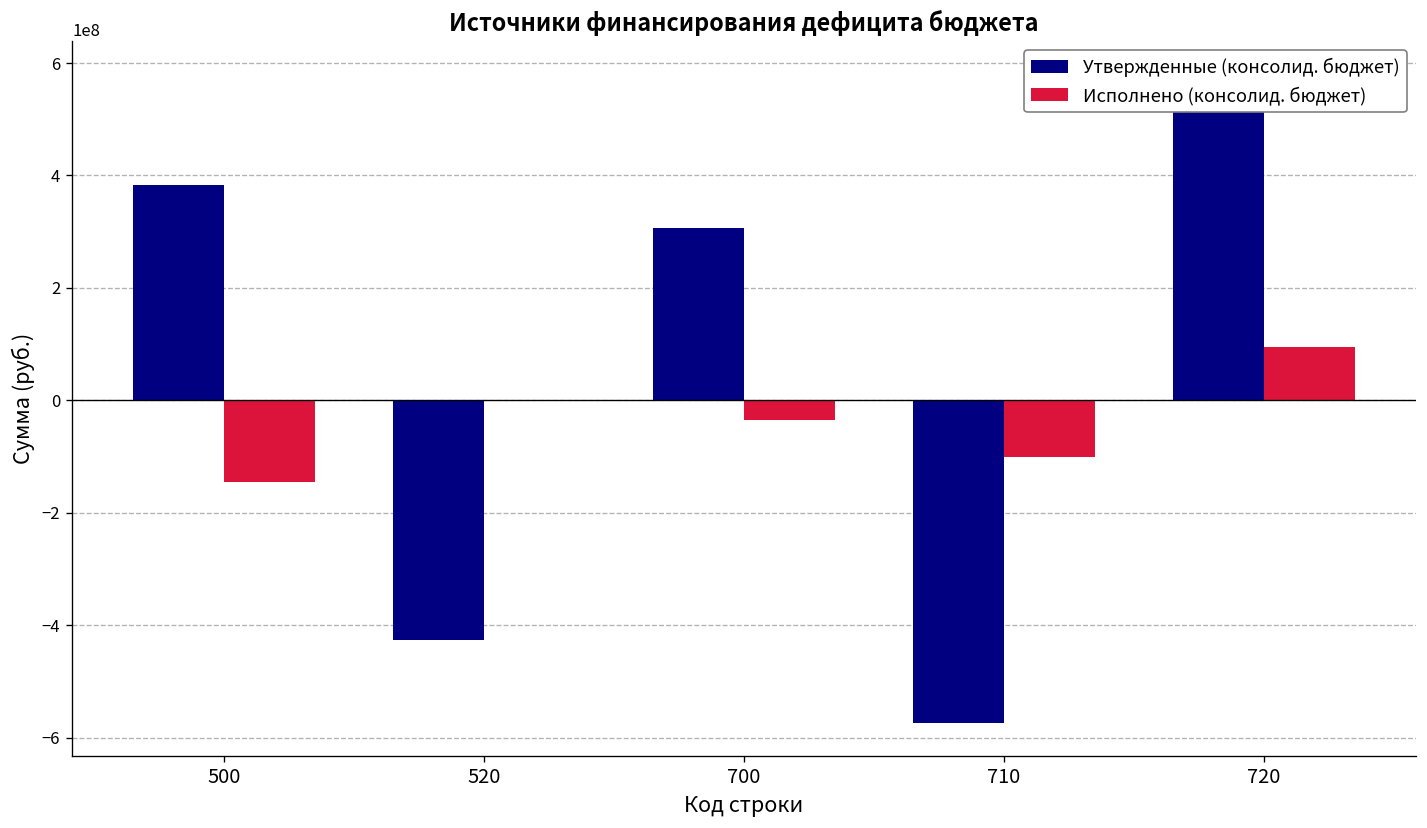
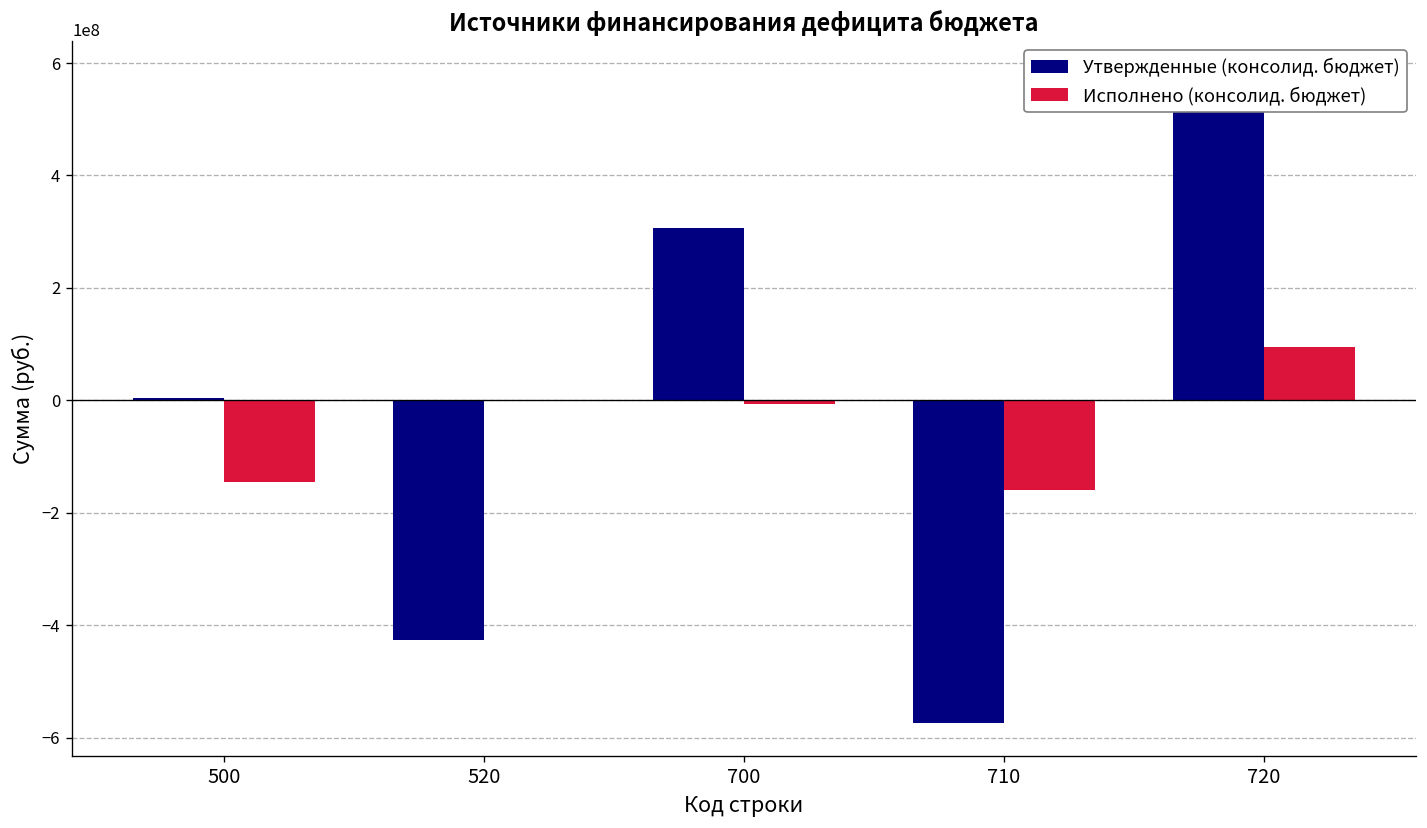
  {
    "Утвержденные (консолид. бюджет)": {
-     "500": 380000000,
+     "500": 0,
      "520": -430000000,
      "700": 310000000,
      "710": -570000000
    },
    "Исполнено (консолид. бюджет)": {
      "500": -150000000,
      "520": 0,
-     "700": -40000000,
-     "710": -100000000,
+     "700": -10000000,
+     "710": -160000000,
      "720": 90000000
    }
  }
